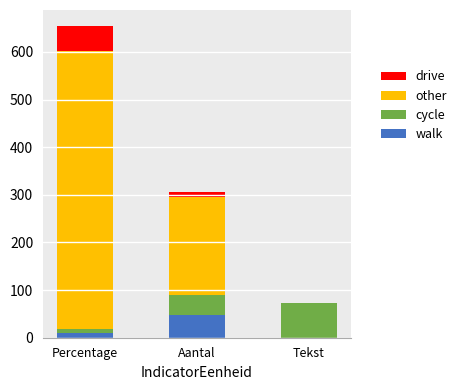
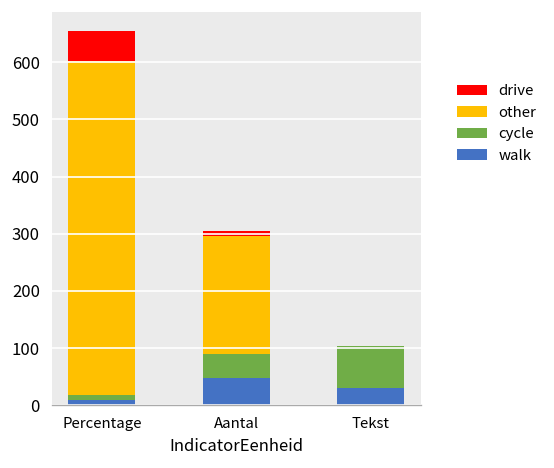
  {
    "walk": {
      "Percentage": 10,
      "Aantal": 50,
-     "Tekst": 0
+     "Tekst": 30
    },
    "cycle": {
      "Percentage": 10,
      "Aantal": 40,
      "Tekst": 70
    },
    "other": {
      "Percentage": 580,
      "Aantal": 210,
      "Tekst": 0
    },
    "drive": {
      "Percentage": 50,
      "Aantal": 10,
      "Tekst": 0
    }
  }
